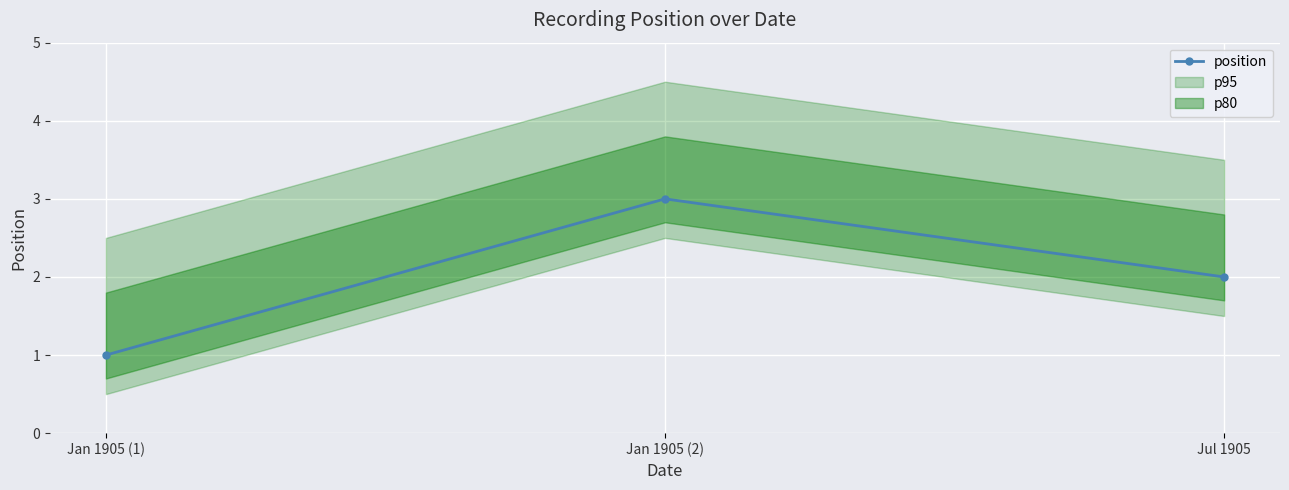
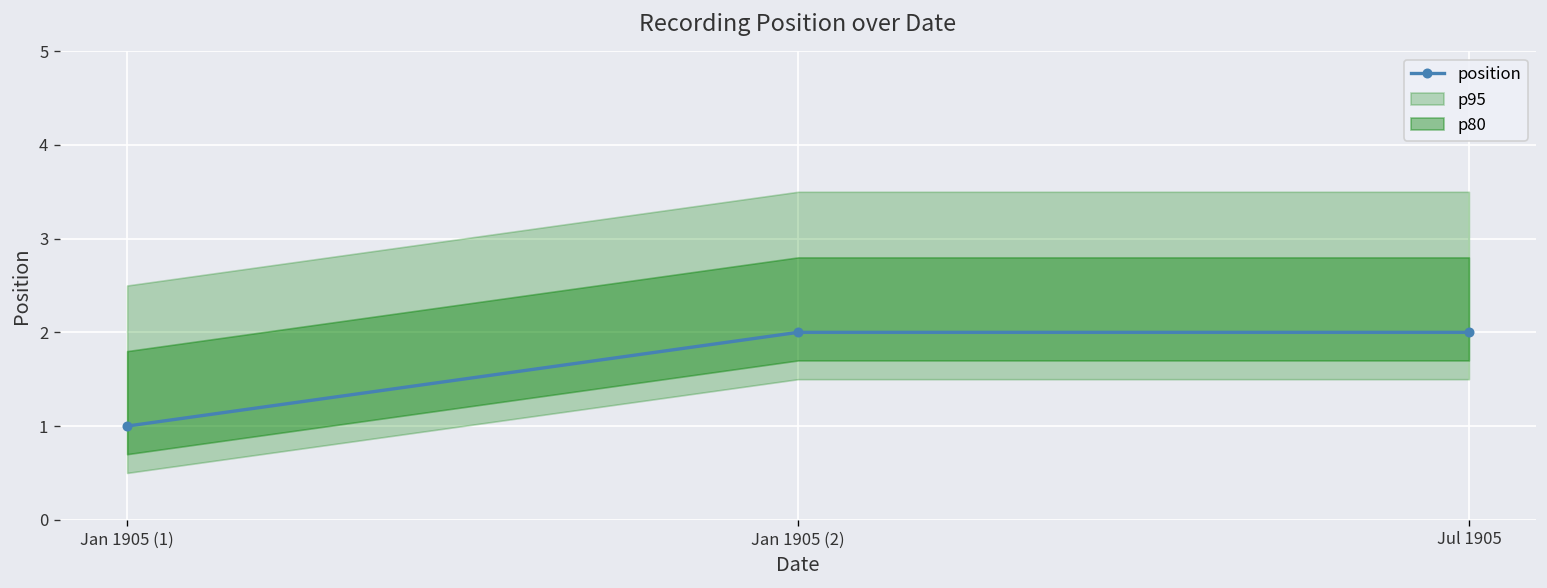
  {
    "position": {
      "Jan 1905 (1)": 1,
-     "Jan 1905 (2)": 3,
+     "Jan 1905 (2)": 2,
      "Jul 1905": 2
    }
  }
